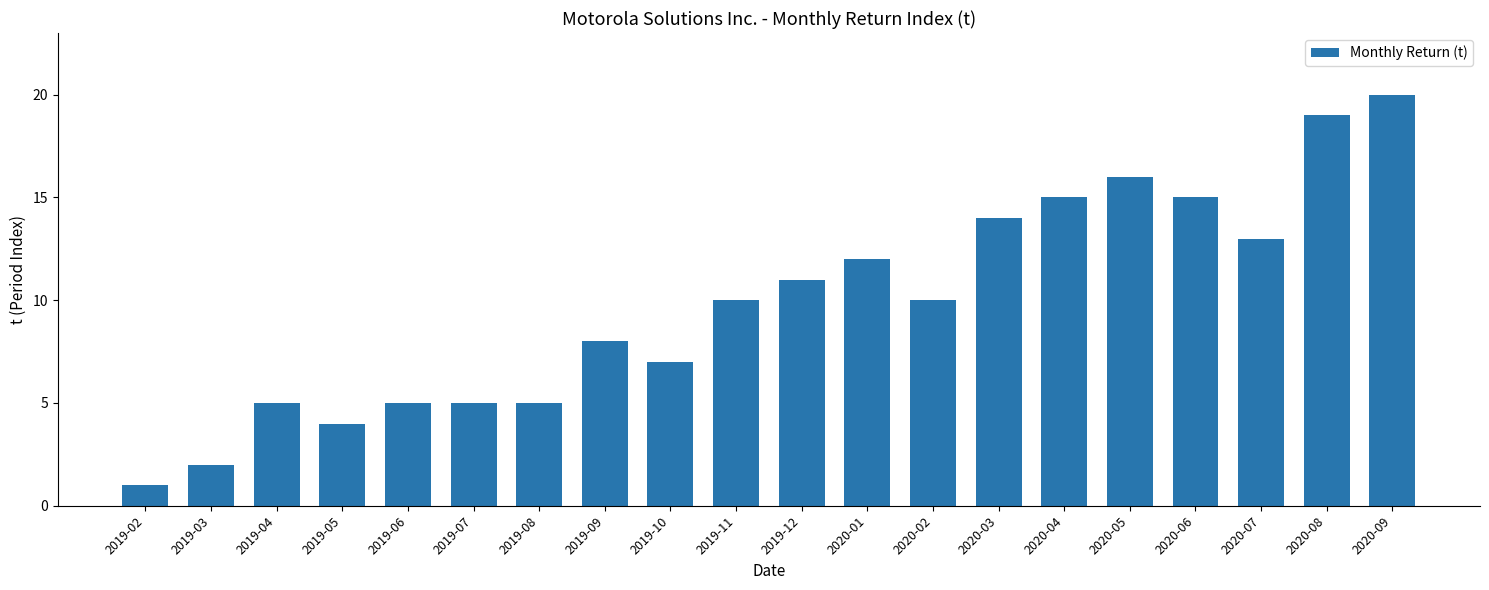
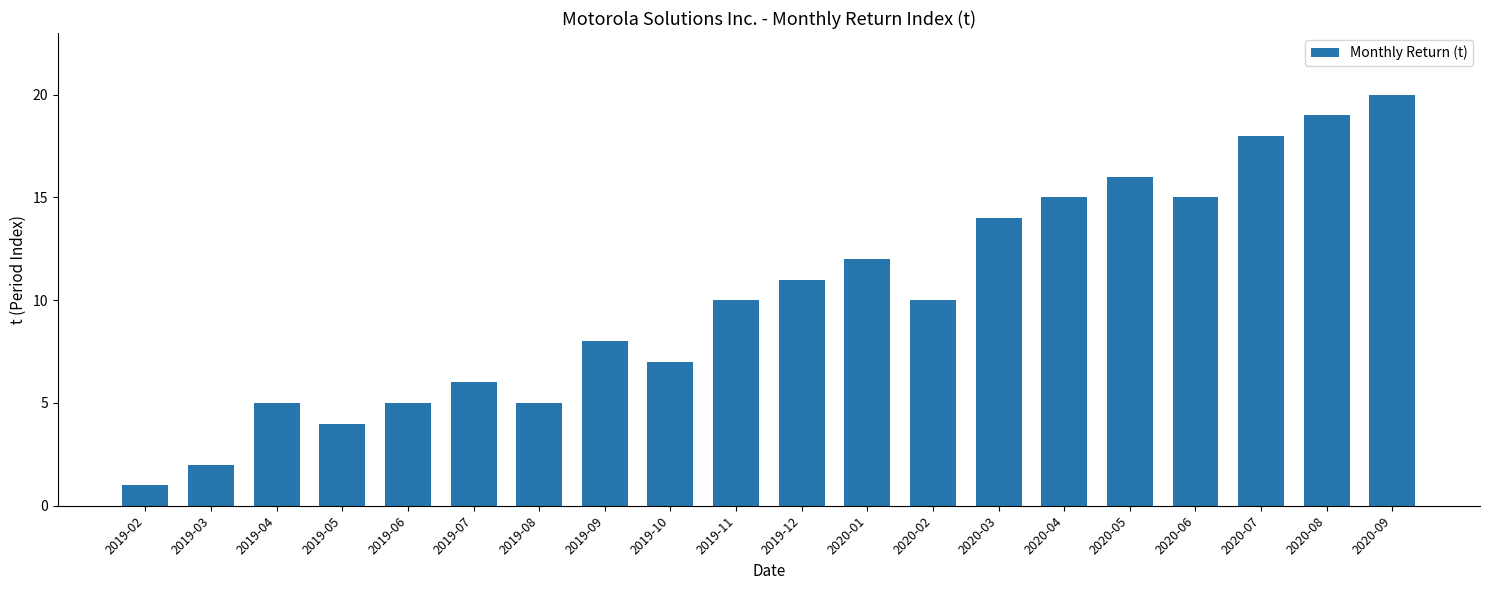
  {
    "2019-02": 1,
    "2019-03": 2,
    "2019-04": 5,
    "2019-05": 4,
    "2019-06": 5,
-   "2019-07": 5,
+   "2019-07": 6,
    "2019-08": 5,
    "2019-09": 8,
    "2019-10": 7,
    "2019-11": 10,
    "2019-12": 11,
    "2020-01": 12,
    "2020-02": 10,
    "2020-03": 14,
    "2020-04": 15,
    "2020-05": 16,
    "2020-06": 15,
-   "2020-07": 13,
+   "2020-07": 18,
    "2020-08": 19,
    "2020-09": 20
  }
